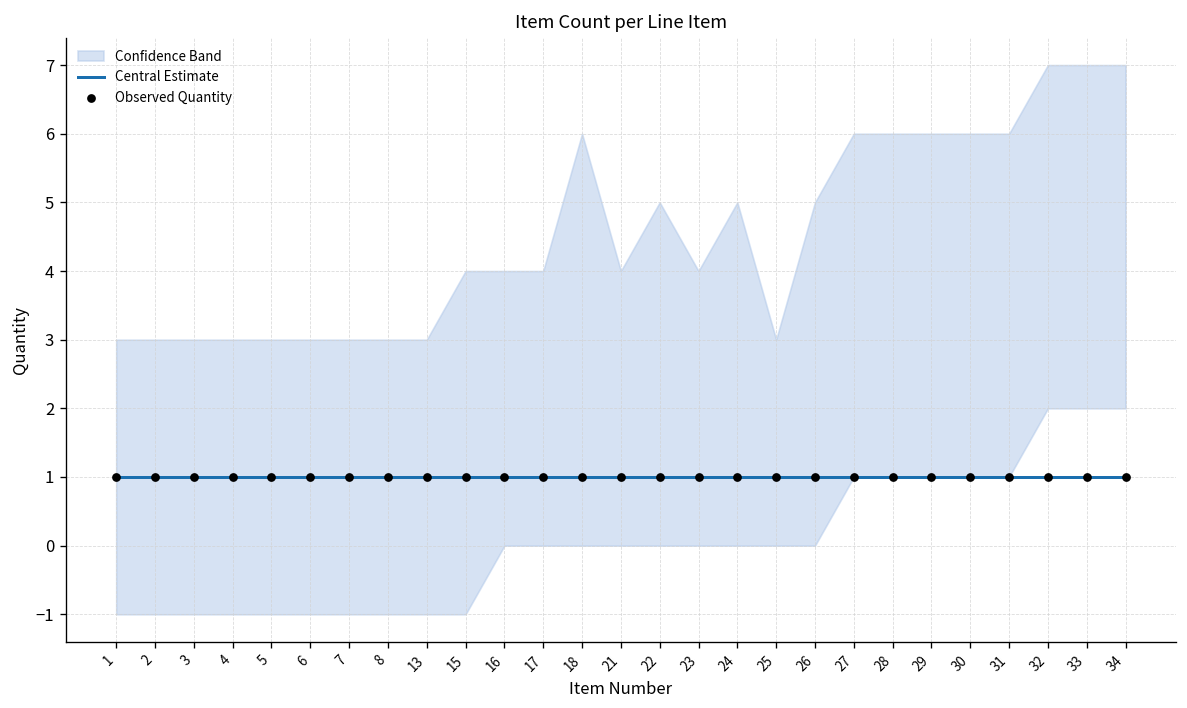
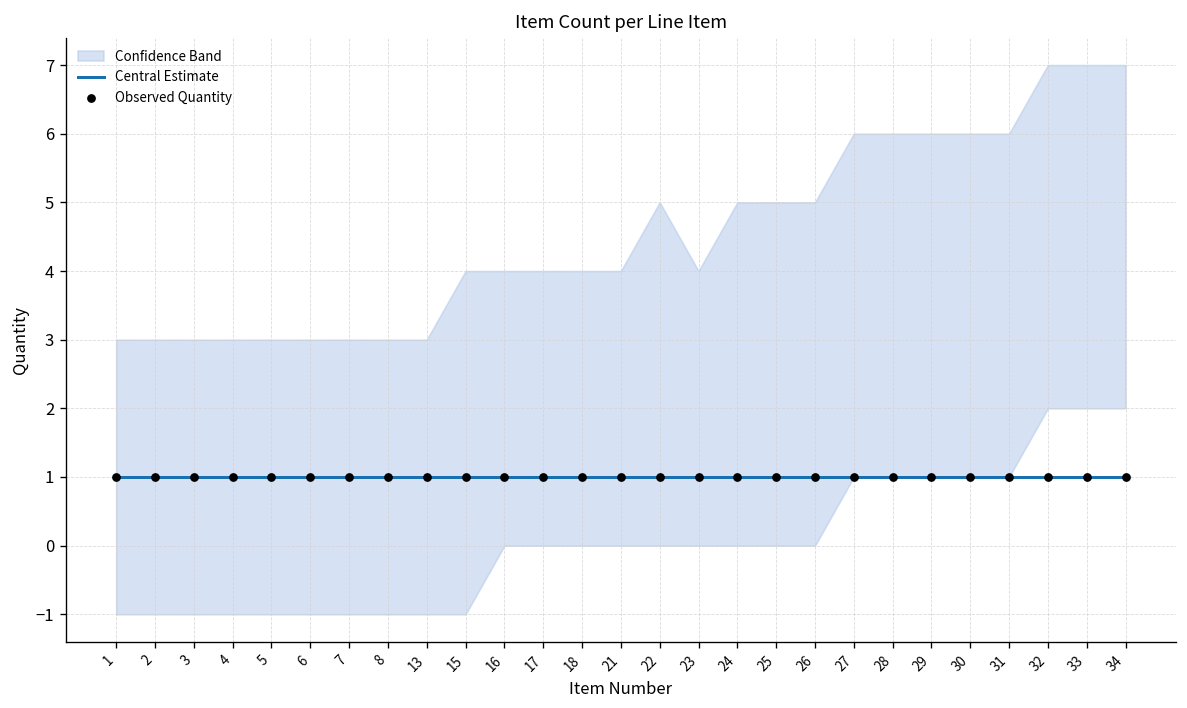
  {
    "Observed Quantity": {
      "1": 1,
      "2": 1,
      "3": 1,
      "4": 1,
      "5": 1,
      "6": 1,
      "7": 1,
      "8": 1,
      "13": 1,
      "15": 1,
      "16": 1,
      "17": 1,
      "18": 1,
      "21": 1,
      "22": 1,
      "23": 1,
      "24": 1,
      "25": 1,
      "26": 1,
      "27": 1,
      "28": 1,
      "29": 1,
      "30": 1,
      "31": 1,
      "32": 1,
      "33": 1,
      "34": 1
    },
    "Confidence Band": {
-     "18": 6,
-     "25": 3
+     "18": 4,
+     "25": 5
    }
  }
